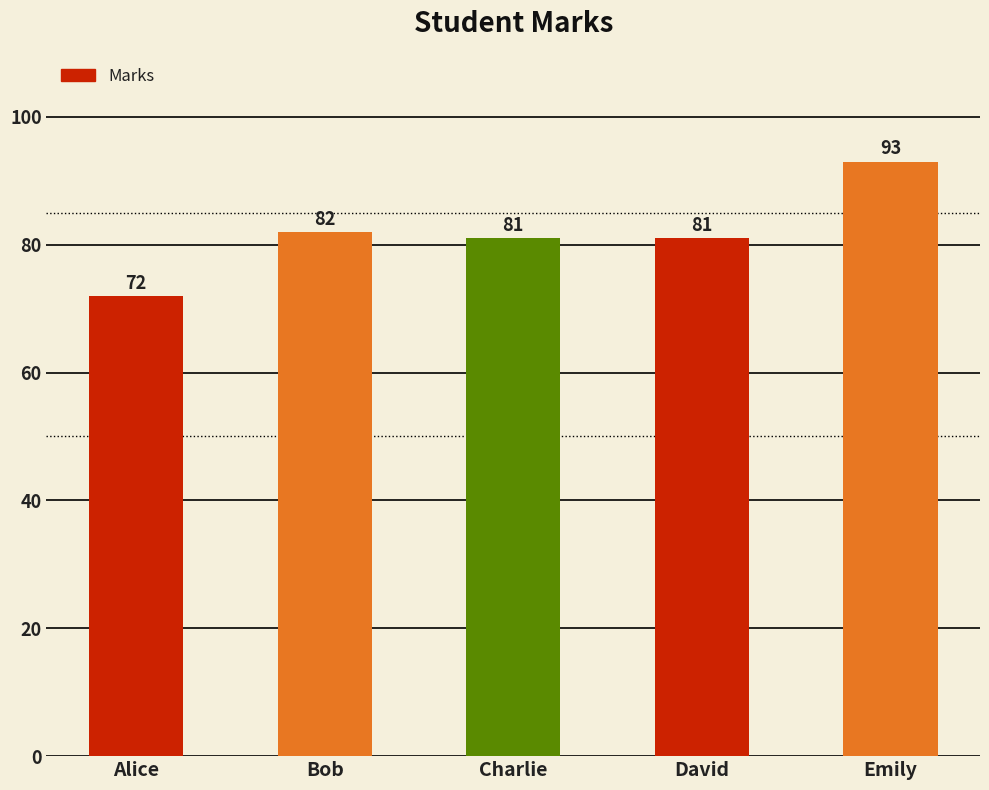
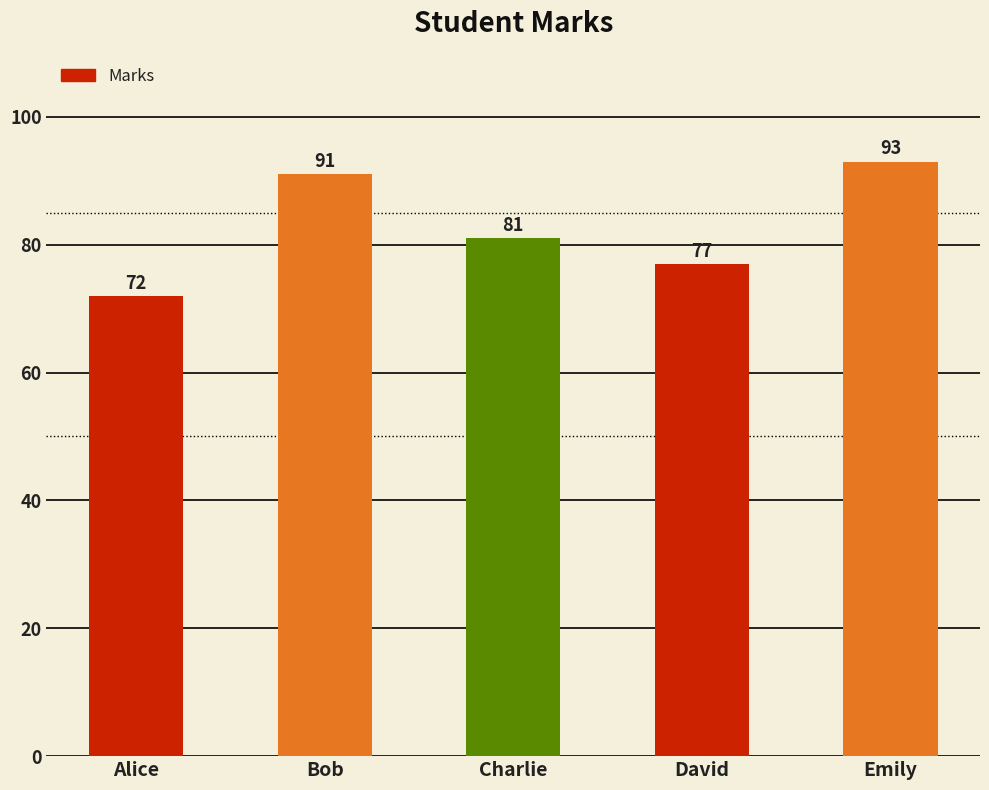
  {
    "Alice": 72,
-   "Bob": 82,
+   "Bob": 91,
    "Charlie": 81,
-   "David": 81,
+   "David": 77,
    "Emily": 93
  }
